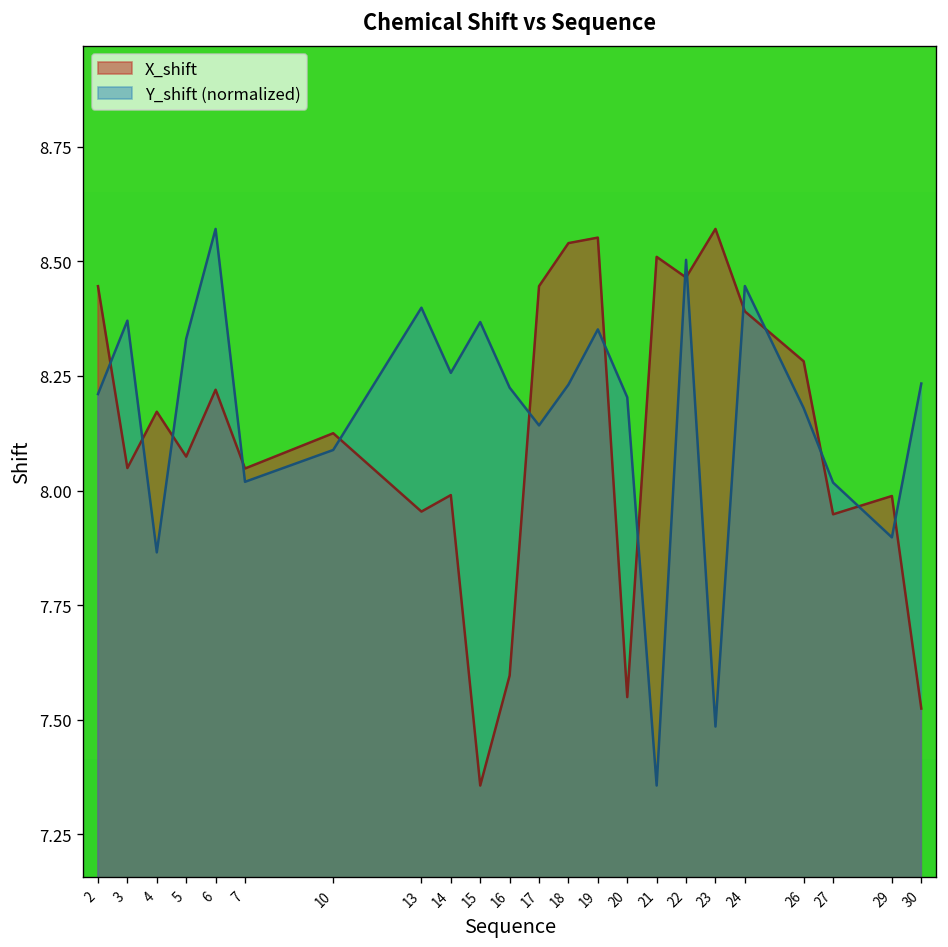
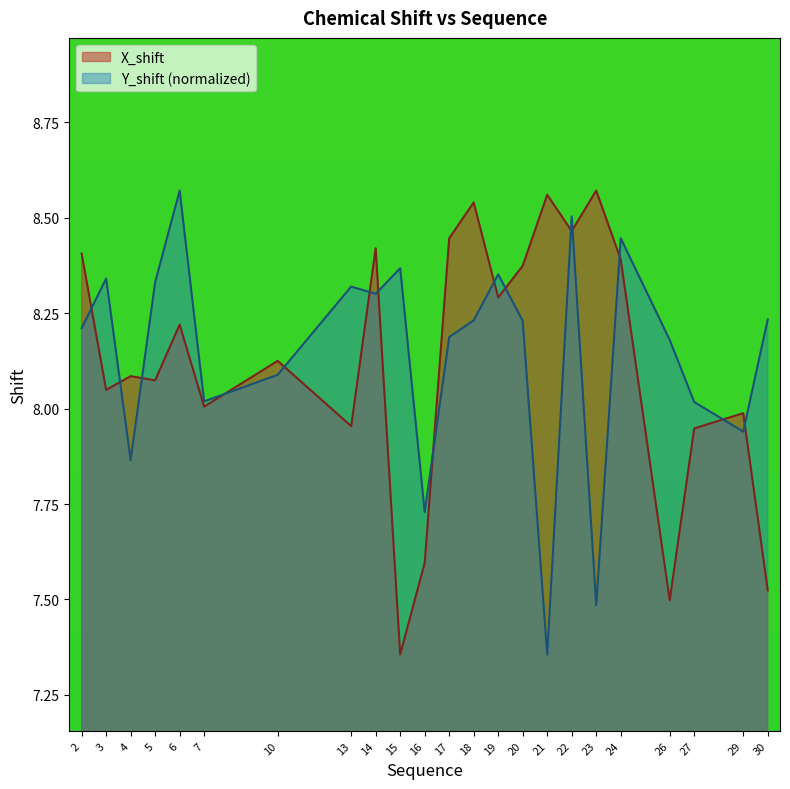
  {
    "X_shift": {
-     "2": 8.45,
+     "2": 8.41,
      "3": 8.05,
-     "4": 8.17,
+     "4": 8.09,
      "5": 8.07,
      "6": 8.22,
-     "7": 8.05,
+     "7": 8.01,
      "10": 8.13,
      "13": 7.95,
-     "14": 7.99,
+     "14": 8.42,
      "15": 7.36,
      "16": 7.60,
      "17": 8.45,
      "18": 8.54,
-     "19": 8.55,
-     "20": 7.55,
-     "21": 8.51,
+     "19": 8.29,
+     "20": 8.37,
+     "21": 8.56,
      "22": 8.47,
      "23": 8.57,
      "24": 8.39,
-     "26": 8.28,
+     "26": 7.50,
      "27": 7.95,
      "29": 7.99,
      "30": 7.52
    },
    "Y_shift (normalized)": {
      "2": 8.21,
-     "3": 8.37,
+     "3": 8.34,
      "4": 7.86,
      "5": 8.33,
      "6": 8.57,
      "7": 8.02,
      "10": 8.09,
-     "13": 8.40,
-     "14": 8.26,
+     "13": 8.32,
+     "14": 8.30,
      "15": 8.37,
-     "16": 8.22,
-     "17": 8.14,
+     "16": 7.73,
+     "17": 8.19,
      "18": 8.23,
      "19": 8.35,
-     "20": 8.20,
+     "20": 8.23,
      "21": 7.36,
      "22": 8.50,
      "23": 7.48,
      "24": 8.45,
      "26": 8.18,
      "27": 8.02,
-     "29": 7.90,
+     "29": 7.94,
      "30": 8.23
    }
  }
